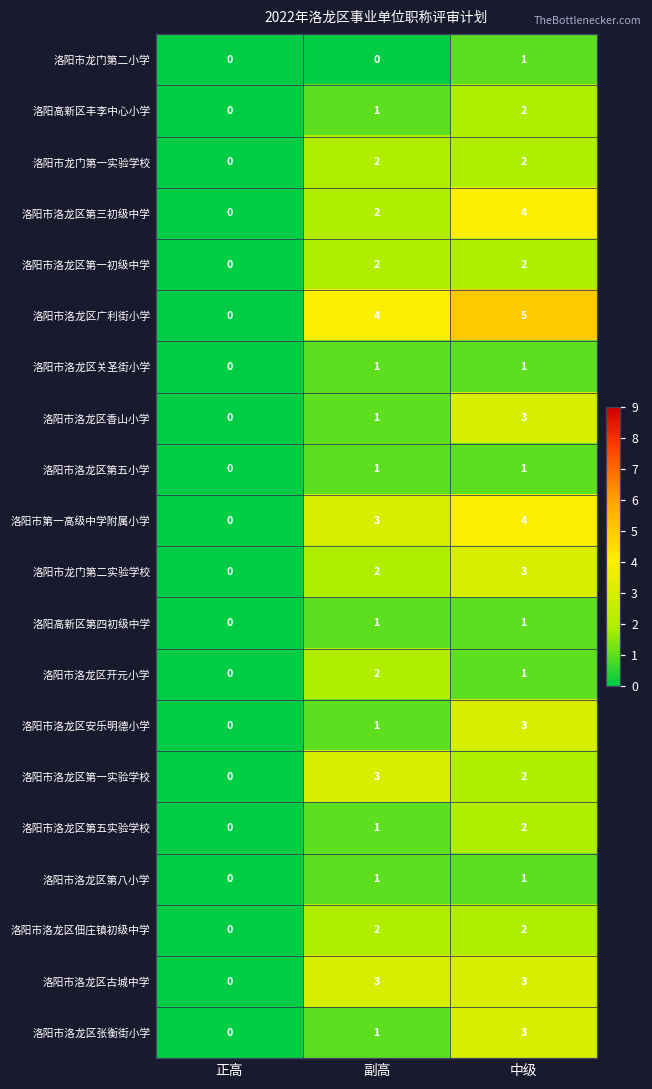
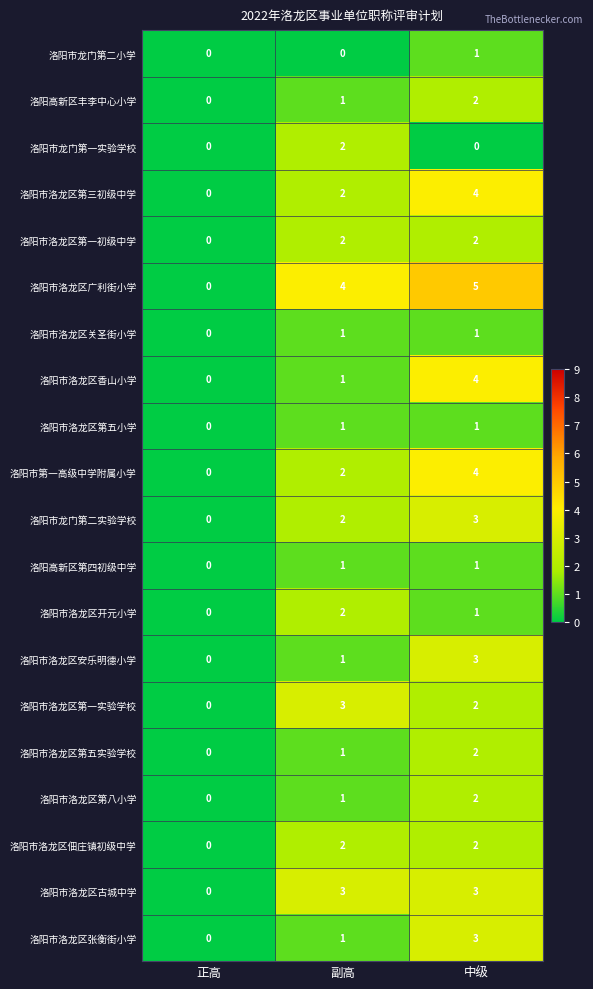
  {
    "洛阳市龙门第二小学": {
      "正高": 0,
      "副高": 0,
      "中级": 1
    },
    "洛阳高新区丰李中心小学": {
      "正高": 0,
      "副高": 1,
      "中级": 2
    },
    "洛阳市龙门第一实验学校": {
      "正高": 0,
      "副高": 2,
-     "中级": 2
+     "中级": 0
    },
    "洛阳市洛龙区第三初级中学": {
      "正高": 0,
      "副高": 2,
      "中级": 4
    },
    "洛阳市洛龙区第一初级中学": {
      "正高": 0,
      "副高": 2,
      "中级": 2
    },
    "洛阳市洛龙区广利街小学": {
      "正高": 0,
      "副高": 4,
      "中级": 5
    },
    "洛阳市洛龙区关圣街小学": {
      "正高": 0,
      "副高": 1,
      "中级": 1
    },
    "洛阳市洛龙区香山小学": {
      "正高": 0,
      "副高": 1,
-     "中级": 3
+     "中级": 4
    },
    "洛阳市洛龙区第五小学": {
      "正高": 0,
      "副高": 1,
      "中级": 1
    },
    "洛阳市第一高级中学附属小学": {
      "正高": 0,
-     "副高": 3,
+     "副高": 2,
      "中级": 4
    },
    "洛阳市龙门第二实验学校": {
      "正高": 0,
      "副高": 2,
      "中级": 3
    },
    "洛阳高新区第四初级中学": {
      "正高": 0,
      "副高": 1,
      "中级": 1
    },
    "洛阳市洛龙区开元小学": {
      "正高": 0,
      "副高": 2,
      "中级": 1
    },
    "洛阳市洛龙区安乐明德小学": {
      "正高": 0,
      "副高": 1,
      "中级": 3
    },
    "洛阳市洛龙区第一实验学校": {
      "正高": 0,
      "副高": 3,
      "中级": 2
    },
    "洛阳市洛龙区第五实验学校": {
      "正高": 0,
      "副高": 1,
      "中级": 2
    },
    "洛阳市洛龙区第八小学": {
      "正高": 0,
      "副高": 1,
-     "中级": 1
+     "中级": 2
    },
    "洛阳市洛龙区佃庄镇初级中学": {
      "正高": 0,
      "副高": 2,
      "中级": 2
    },
    "洛阳市洛龙区古城中学": {
      "正高": 0,
      "副高": 3,
      "中级": 3
    },
    "洛阳市洛龙区张衡街小学": {
      "正高": 0,
      "副高": 1,
      "中级": 3
    }
  }
